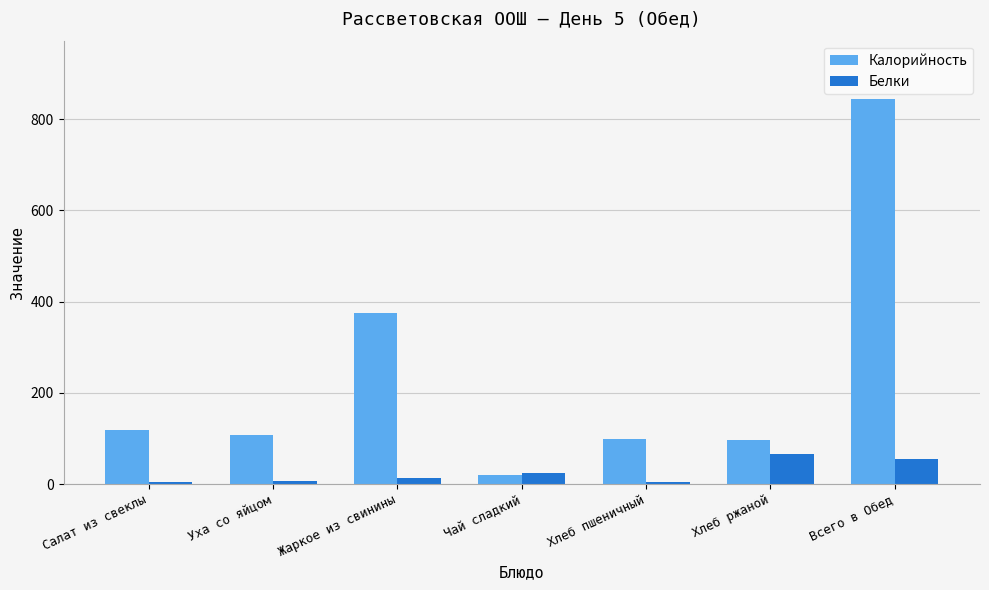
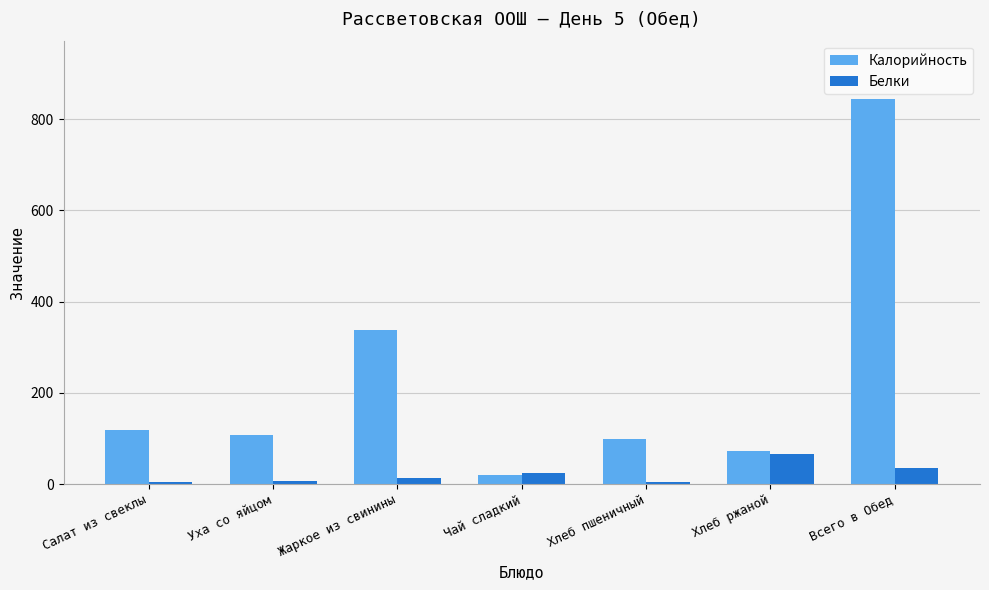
  {
    "Калорийность": {
      "Салат из свеклы": 120,
      "Уха со яйцом": 110,
-     "Жаркое из свинины": 380,
+     "Жаркое из свинины": 340,
      "Чай сладкий": 20,
      "Хлеб пшеничный": 100,
-     "Хлеб ржаной": 100,
+     "Хлеб ржаной": 70,
      "Всего в Обед": 850
    },
    "Белки": {
      "Уха со яйцом": 10,
      "Жаркое из свинины": 10,
      "Чай сладкий": 30,
      "Хлеб ржаной": 70,
-     "Всего в Обед": 60
+     "Всего в Обед": 30
    }
  }
